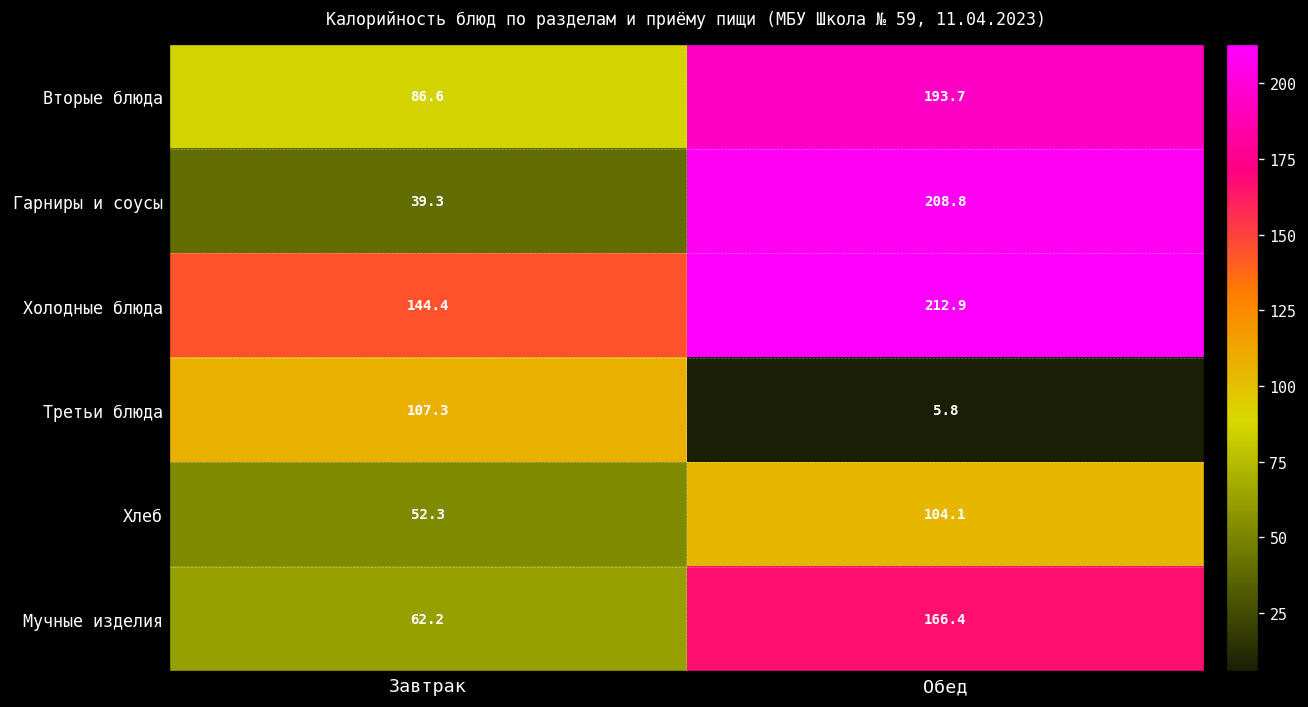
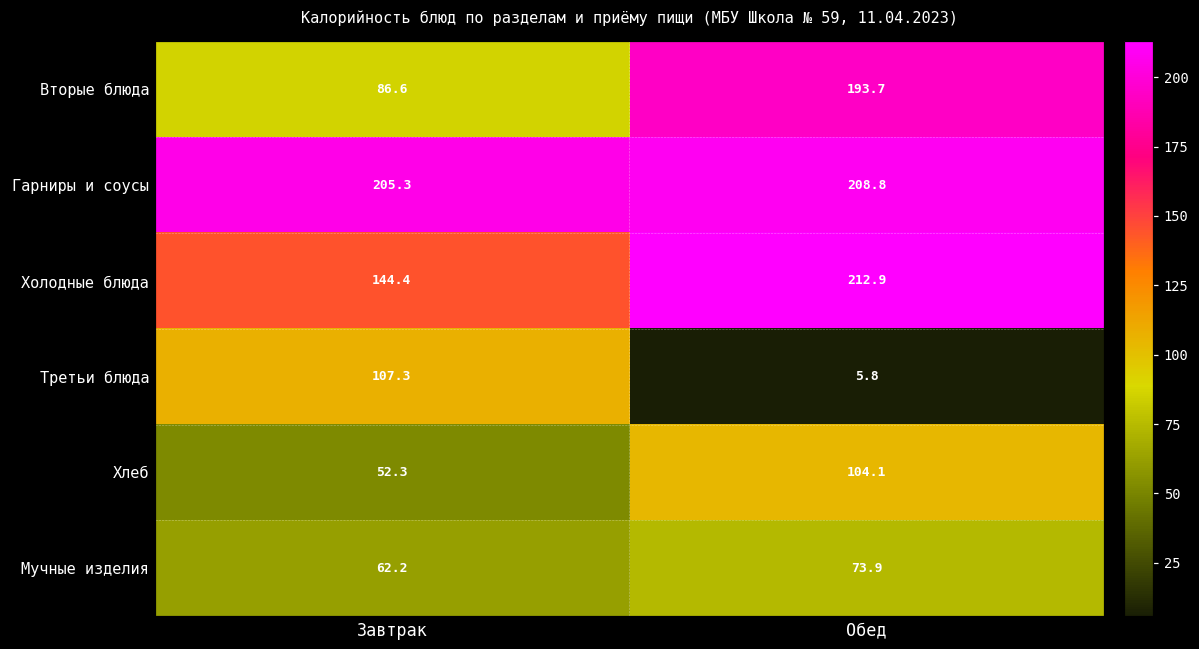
  {
    "Вторые блюда": {
      "Завтрак": 86.6,
      "Обед": 193.7
    },
    "Гарниры и соусы": {
-     "Завтрак": 39.3,
+     "Завтрак": 205.3,
      "Обед": 208.8
    },
    "Холодные блюда": {
      "Завтрак": 144.4,
      "Обед": 212.9
    },
    "Третьи блюда": {
      "Завтрак": 107.3,
      "Обед": 5.8
    },
    "Хлеб": {
      "Завтрак": 52.3,
      "Обед": 104.1
    },
    "Мучные изделия": {
      "Завтрак": 62.2,
-     "Обед": 166.4
+     "Обед": 73.9
    }
  }
